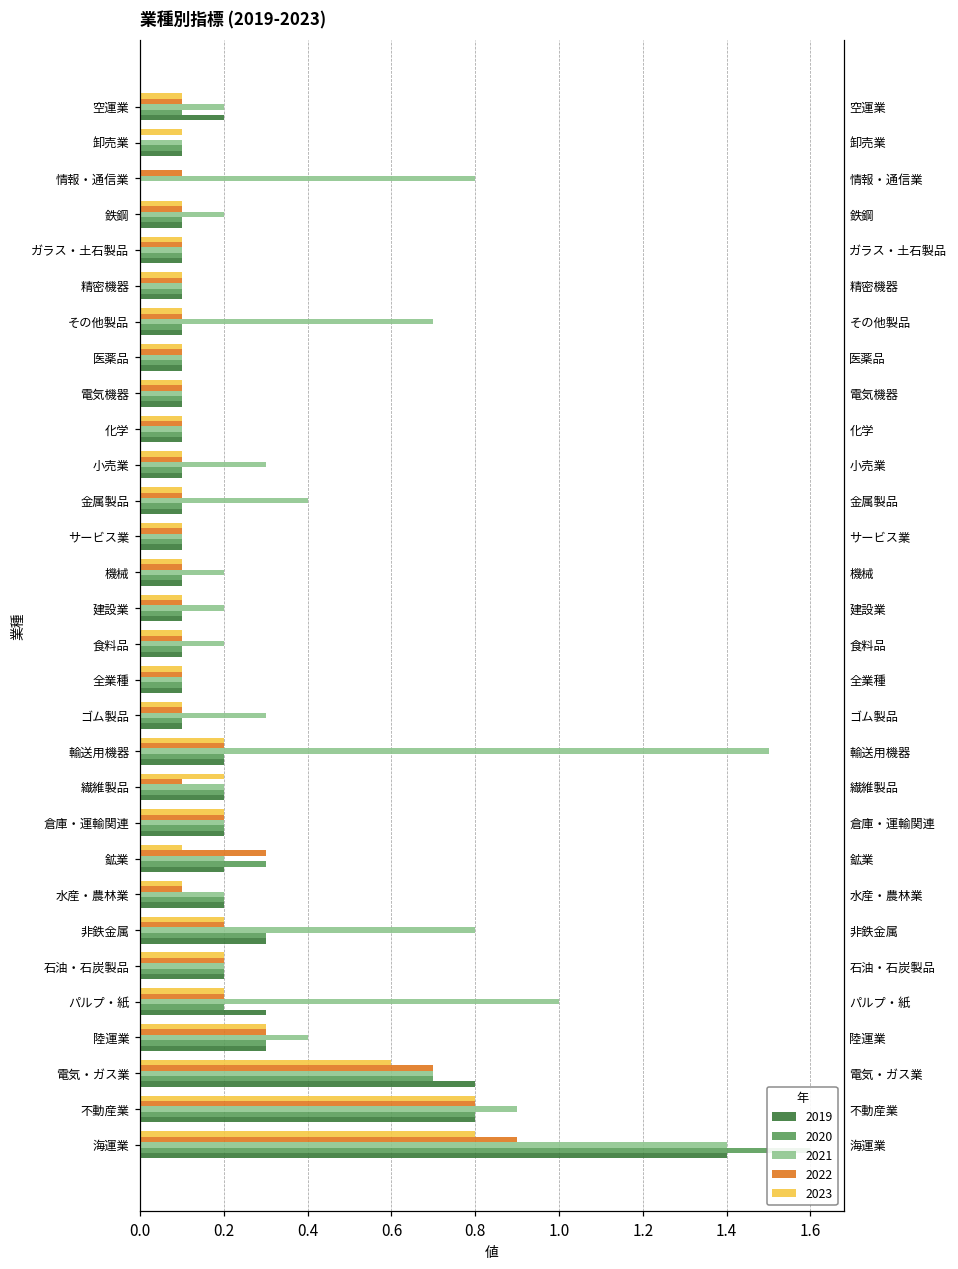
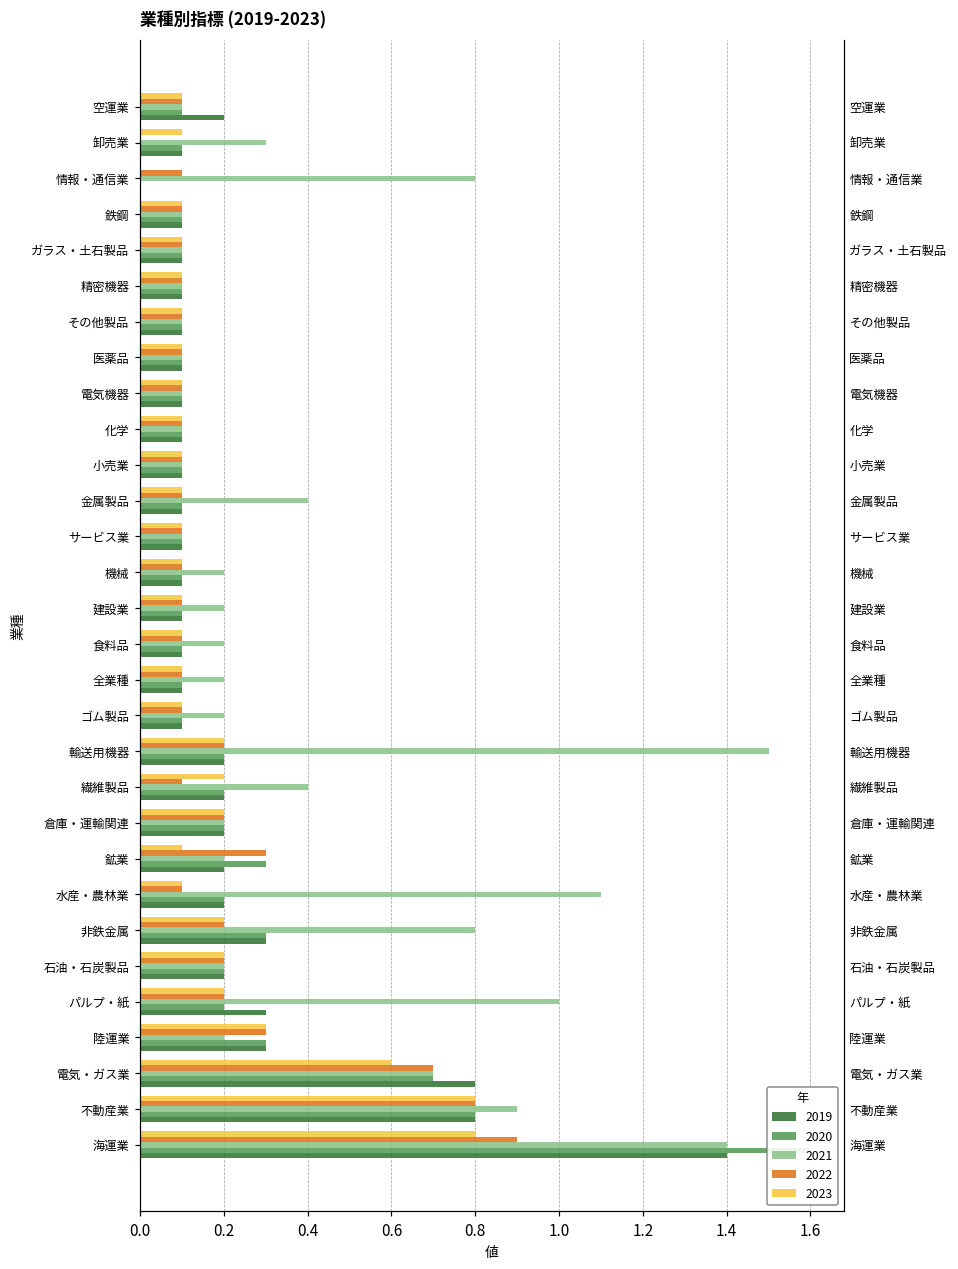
  {
    "2021": {
-     "空運業": 0.2,
-     "卸売業": 0.1,
+     "空運業": 0.1,
+     "卸売業": 0.3,
      "情報・通信業": 0.8,
-     "鉄鋼": 0.2,
+     "鉄鋼": 0.1,
      "ガラス・土石製品": 0.1,
      "精密機器": 0.1,
-     "その他製品": 0.7,
+     "その他製品": 0.1,
      "医薬品": 0.1,
      "電気機器": 0.1,
      "化学": 0.1,
-     "小売業": 0.3,
+     "小売業": 0.1,
      "金属製品": 0.4,
      "サービス業": 0.1,
      "機械": 0.2,
      "建設業": 0.2,
      "食料品": 0.2,
-     "全業種": 0.1,
-     "ゴム製品": 0.3,
+     "全業種": 0.2,
+     "ゴム製品": 0.2,
      "輸送用機器": 1.5,
-     "繊維製品": 0.2,
+     "繊維製品": 0.4,
      "倉庫・運輸関連": 0.2,
      "鉱業": 0.2,
-     "水産・農林業": 0.2,
+     "水産・農林業": 1.1,
      "非鉄金属": 0.8,
      "石油・石炭製品": 0.2,
      "パルプ・紙": 1.0,
-     "陸運業": 0.4,
+     "陸運業": 0.2,
      "電気・ガス業": 0.7,
      "不動産業": 0.9,
      "海運業": 1.4
    }
  }
